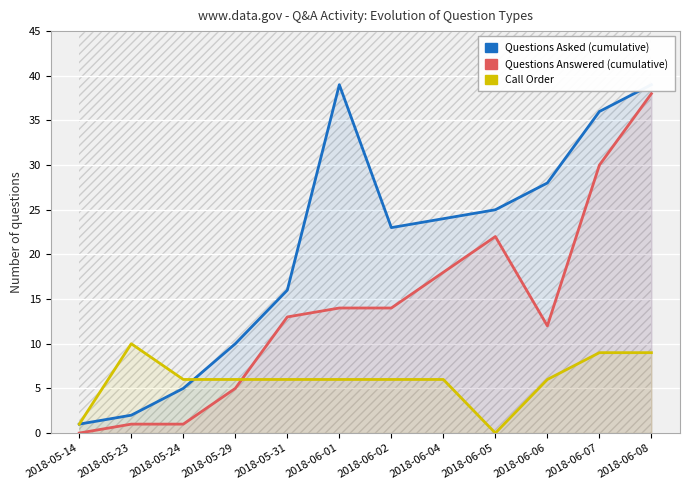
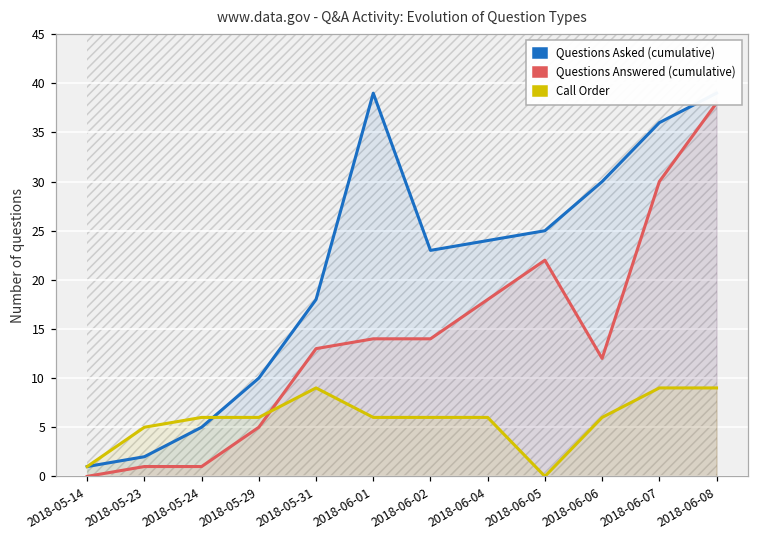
  {
    "Questions Asked (cumulative)": {
      "2018-05-23": 2,
      "2018-05-24": 5,
      "2018-05-29": 10,
-     "2018-05-31": 16,
+     "2018-05-31": 18,
      "2018-06-01": 39,
      "2018-06-02": 23,
      "2018-06-04": 24,
      "2018-06-05": 25,
-     "2018-06-06": 28,
+     "2018-06-06": 30,
      "2018-06-07": 36
    },
    "Questions Answered (cumulative)": {
      "2018-05-14": 0,
      "2018-05-23": 1,
      "2018-05-24": 1,
      "2018-05-29": 5,
      "2018-05-31": 13,
      "2018-06-01": 14,
      "2018-06-02": 14,
      "2018-06-04": 18,
      "2018-06-05": 22,
      "2018-06-06": 12,
      "2018-06-07": 30,
      "2018-06-08": 38
    },
    "Call Order": {
-     "2018-05-23": 10,
+     "2018-05-23": 5,
      "2018-05-24": 6,
      "2018-05-29": 6,
-     "2018-05-31": 6,
+     "2018-05-31": 9,
      "2018-06-01": 6,
      "2018-06-02": 6,
      "2018-06-04": 6,
      "2018-06-05": 0,
      "2018-06-06": 6,
      "2018-06-07": 9,
      "2018-06-08": 9
    }
  }
